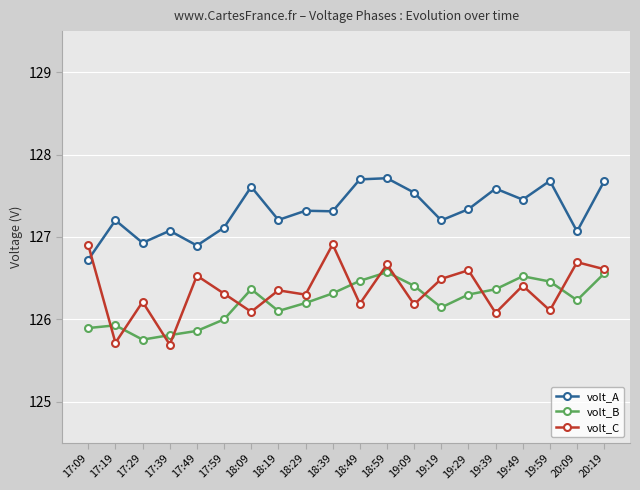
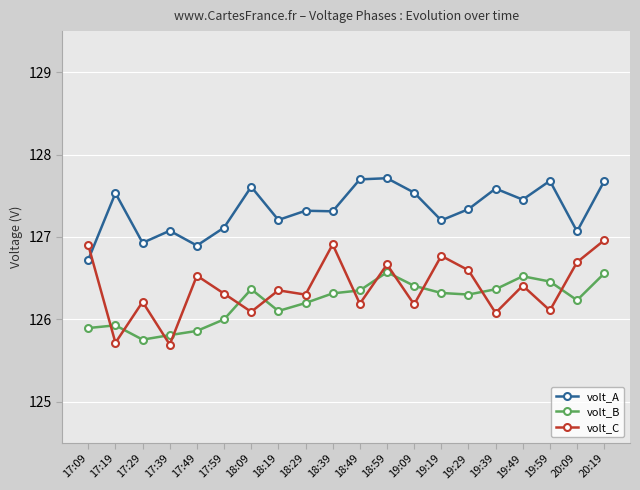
  {
    "volt_A": {
      "17:09": 126.7,
-     "17:19": 127.2,
+     "17:19": 127.5,
      "17:29": 126.9,
      "17:39": 127.1,
      "17:49": 126.9,
      "17:59": 127.1,
      "18:09": 127.6,
      "18:19": 127.2,
      "18:29": 127.3,
      "18:39": 127.3,
      "18:49": 127.7,
      "18:59": 127.7,
      "19:09": 127.5,
      "19:19": 127.2,
      "19:29": 127.3,
      "19:39": 127.6,
      "19:49": 127.5,
      "19:59": 127.7,
      "20:09": 127.1,
      "20:19": 127.7
    },
    "volt_B": {
      "17:09": 125.9,
      "17:19": 125.9,
      "17:29": 125.8,
      "17:39": 125.8,
      "17:49": 125.9,
      "17:59": 126.0,
      "18:09": 126.4,
      "18:19": 126.1,
      "18:29": 126.2,
      "18:39": 126.3,
-     "18:49": 126.5,
+     "18:49": 126.4,
      "18:59": 126.6,
      "19:09": 126.4,
-     "19:19": 126.1,
+     "19:19": 126.3,
      "19:29": 126.3,
      "19:39": 126.4,
      "19:49": 126.5,
      "19:59": 126.5,
      "20:09": 126.2,
      "20:19": 126.6
    },
    "volt_C": {
      "17:09": 126.9,
      "17:19": 125.7,
      "17:29": 126.2,
      "17:39": 125.7,
      "17:49": 126.5,
      "17:59": 126.3,
      "18:09": 126.1,
      "18:19": 126.4,
      "18:29": 126.3,
      "18:39": 126.9,
      "18:49": 126.2,
      "18:59": 126.7,
      "19:09": 126.2,
-     "19:19": 126.5,
+     "19:19": 126.8,
      "19:29": 126.6,
      "19:39": 126.1,
      "19:49": 126.4,
      "19:59": 126.1,
      "20:09": 126.7,
-     "20:19": 126.6
+     "20:19": 127.0
    }
  }
